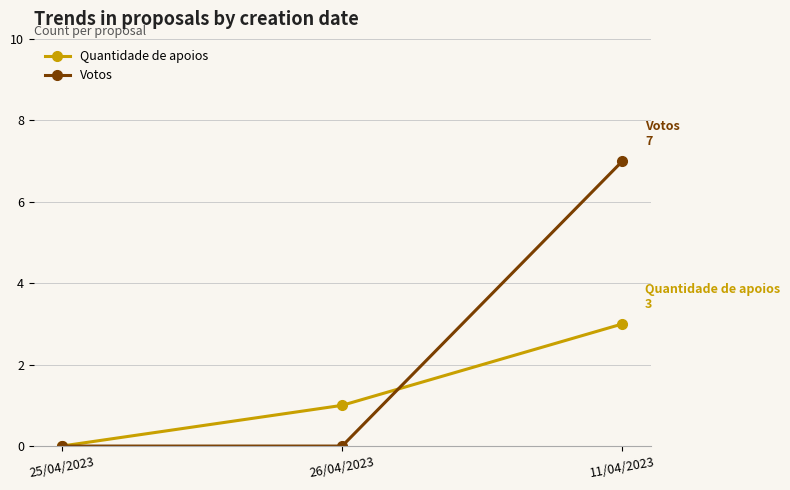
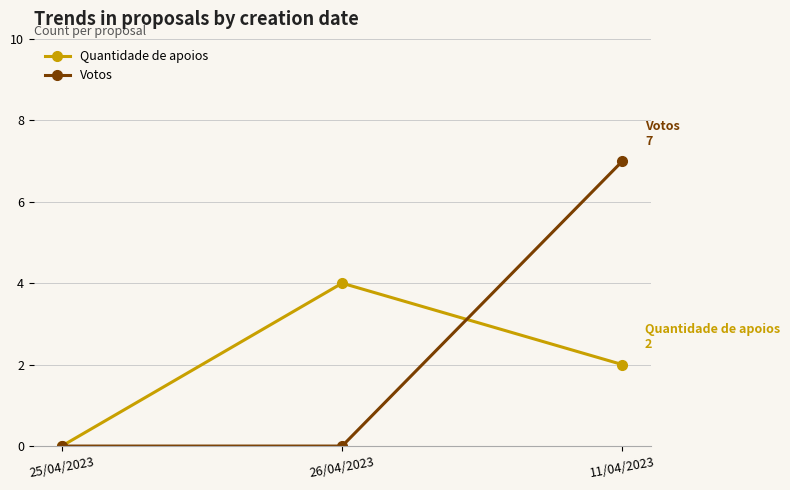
  {
    "Quantidade de apoios": {
-     "26/04/2023": 1,
-     "11/04/2023": 3
+     "26/04/2023": 4,
+     "11/04/2023": 2
    },
    "Votos": {
      "26/04/2023": 0,
      "11/04/2023": 7
    }
  }
